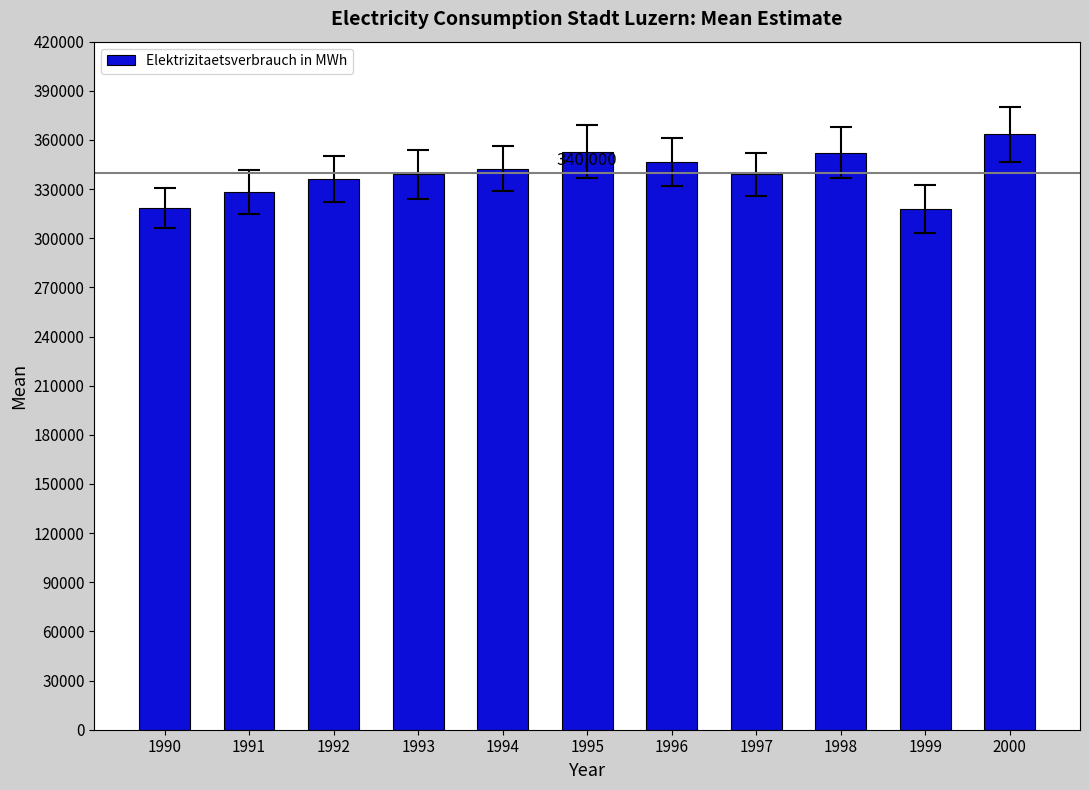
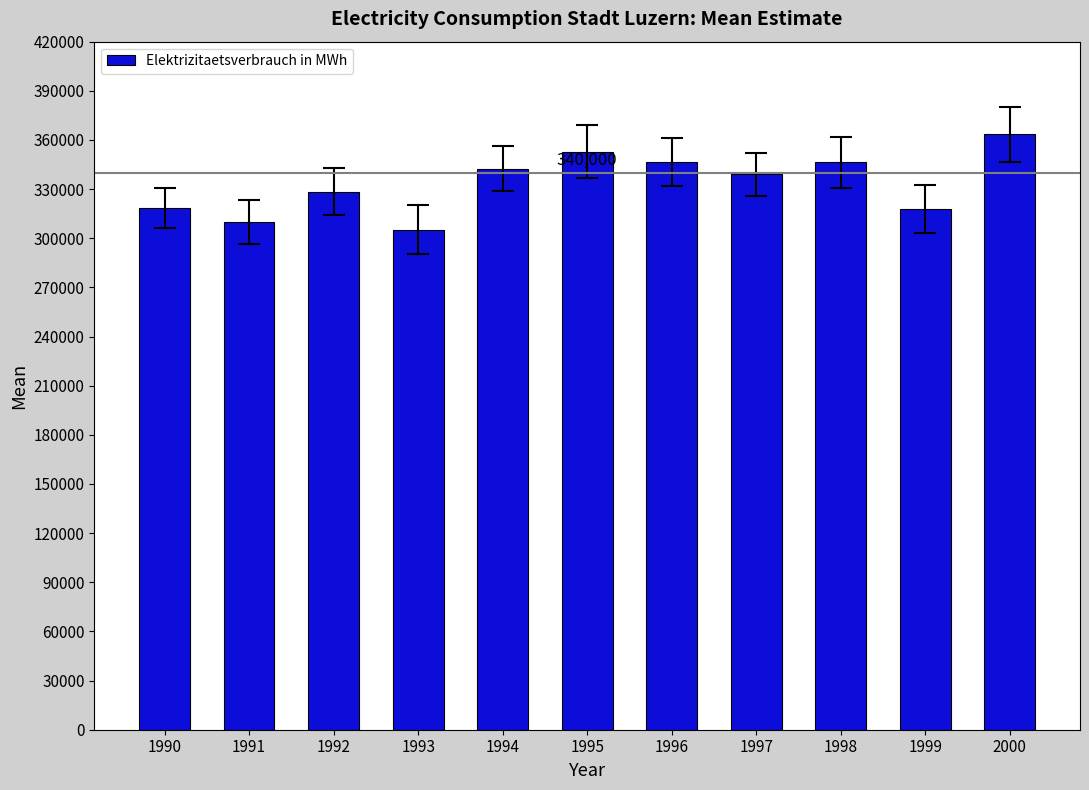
  {
    "Elektrizitaetsverbrauch in MWh": {
      "1990": 318000,
-     "1991": 328000,
-     "1992": 336000,
-     "1993": 339000,
+     "1991": 310000,
+     "1992": 328000,
+     "1993": 305000,
      "1994": 342000,
      "1996": 347000,
      "1997": 339000,
-     "1998": 352000,
+     "1998": 346000,
      "1999": 318000,
      "2000": 363000
    }
  }
